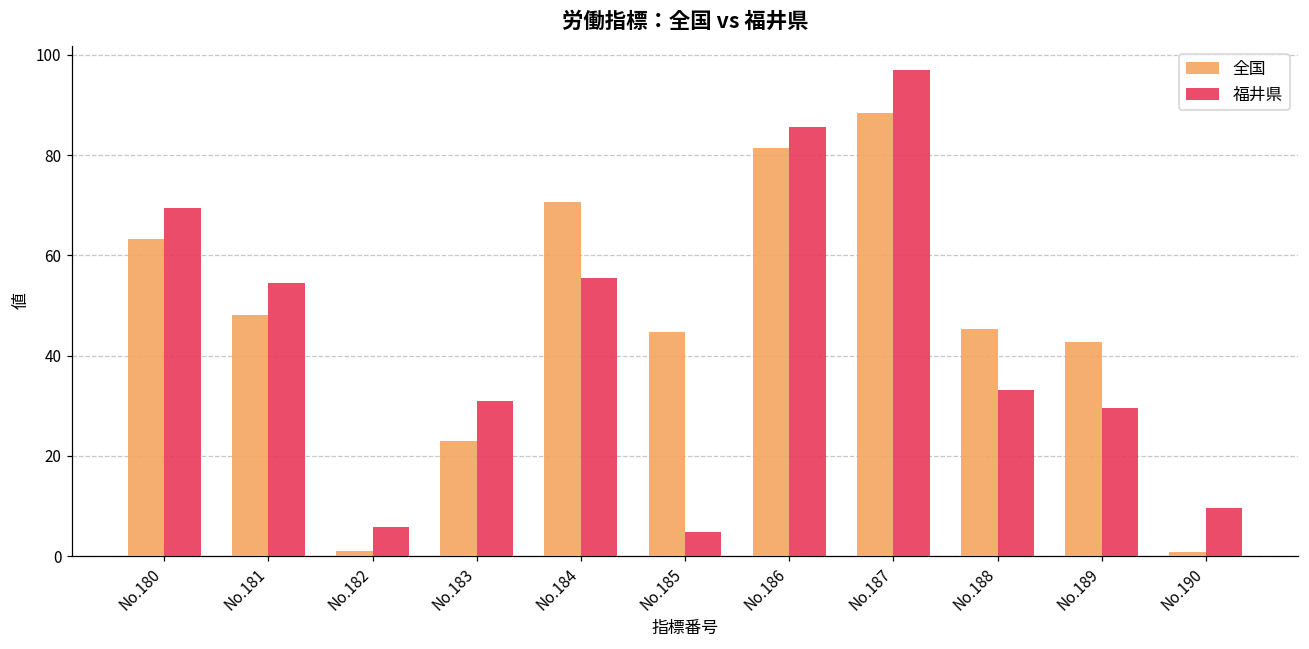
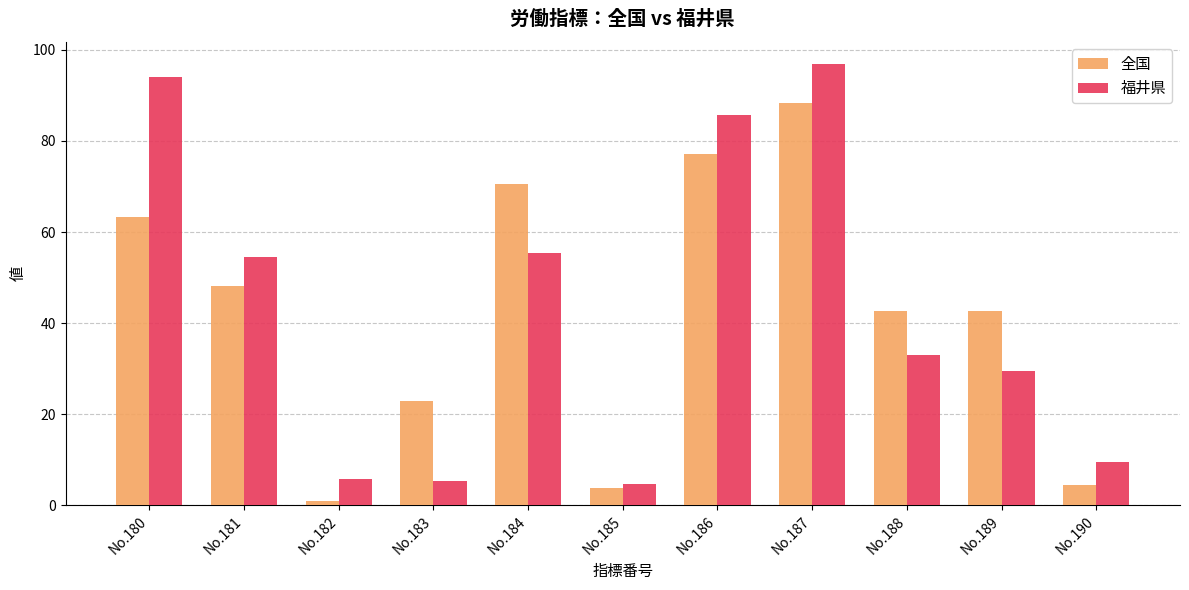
  {
    "全国": {
      "No.180": 63,
      "No.181": 48,
      "No.182": 1,
      "No.183": 23,
      "No.184": 71,
-     "No.185": 45,
-     "No.186": 81,
+     "No.185": 4,
+     "No.186": 77,
      "No.187": 88,
-     "No.188": 45,
+     "No.188": 43,
      "No.189": 43,
-     "No.190": 1
+     "No.190": 5
    },
    "福井県": {
-     "No.180": 69,
+     "No.180": 94,
      "No.181": 55,
      "No.182": 6,
-     "No.183": 31,
+     "No.183": 5,
      "No.184": 56,
      "No.185": 5,
      "No.186": 86,
      "No.187": 97,
      "No.188": 33,
      "No.189": 30,
      "No.190": 10
    }
  }
